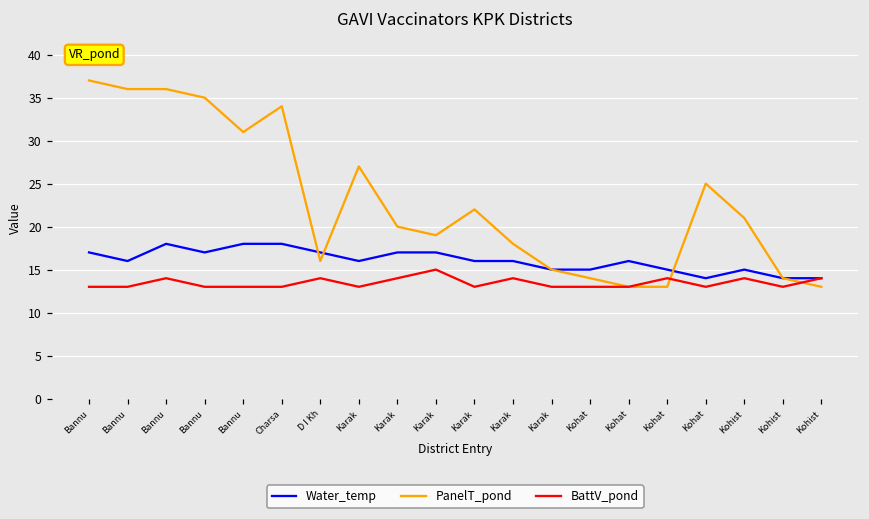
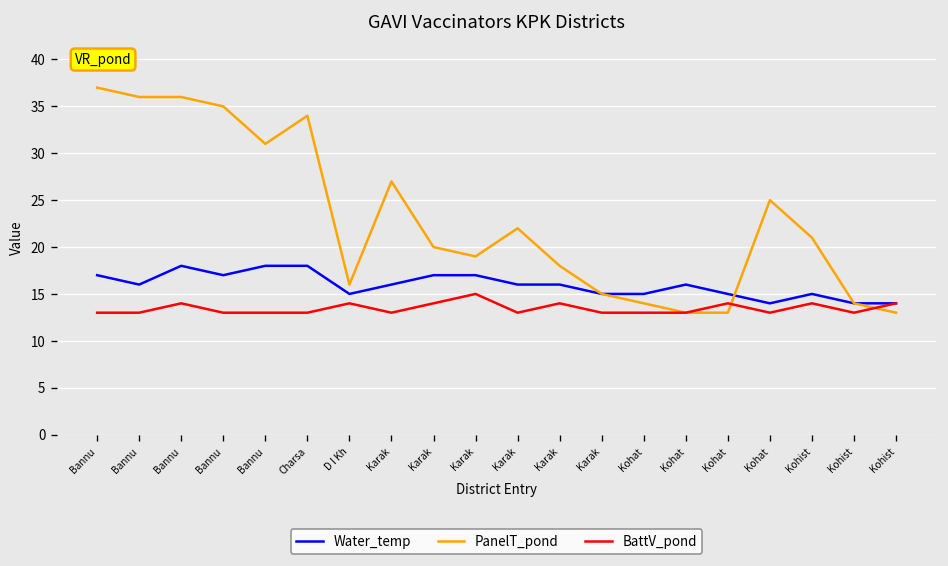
  {
    "Water_temp": {
      "Charsa": 18,
-     "D I Kh": 17
+     "D I Kh": 15
    },
    "PanelT_pond": {
      "Charsa": 34,
      "D I Kh": 16
    },
    "BattV_pond": {
      "Charsa": 13,
      "D I Kh": 14
    }
  }
